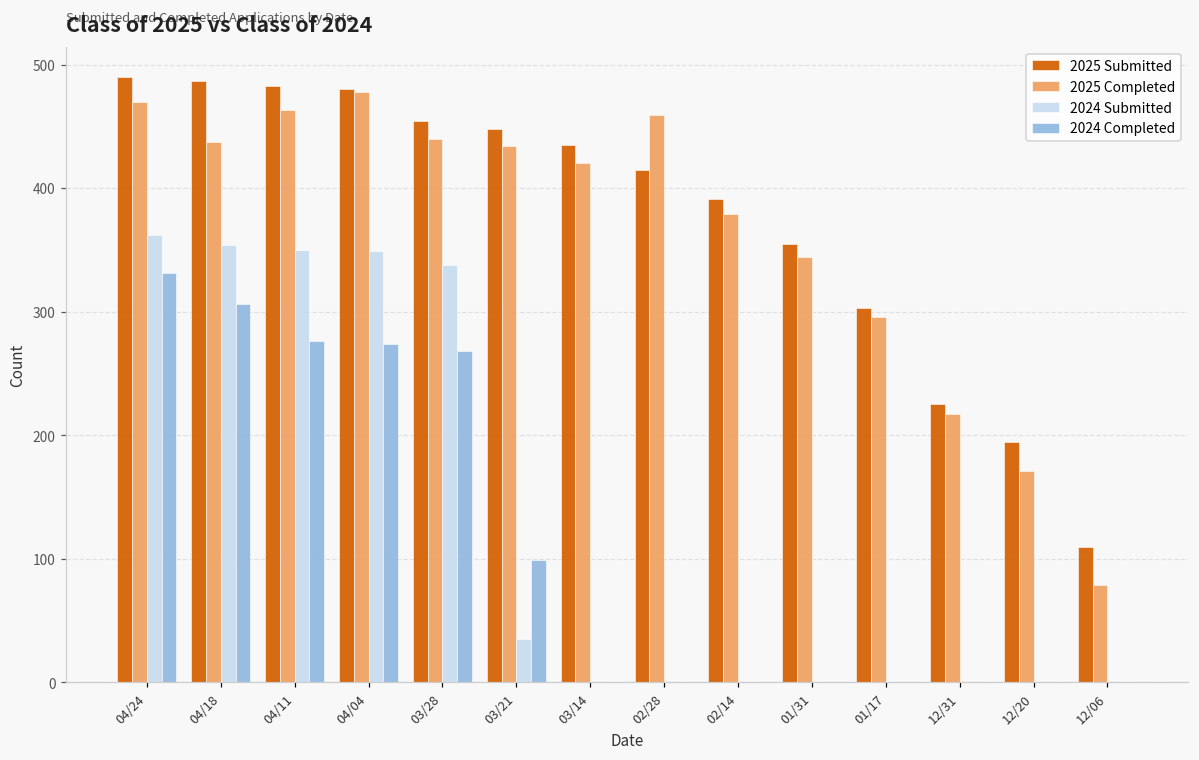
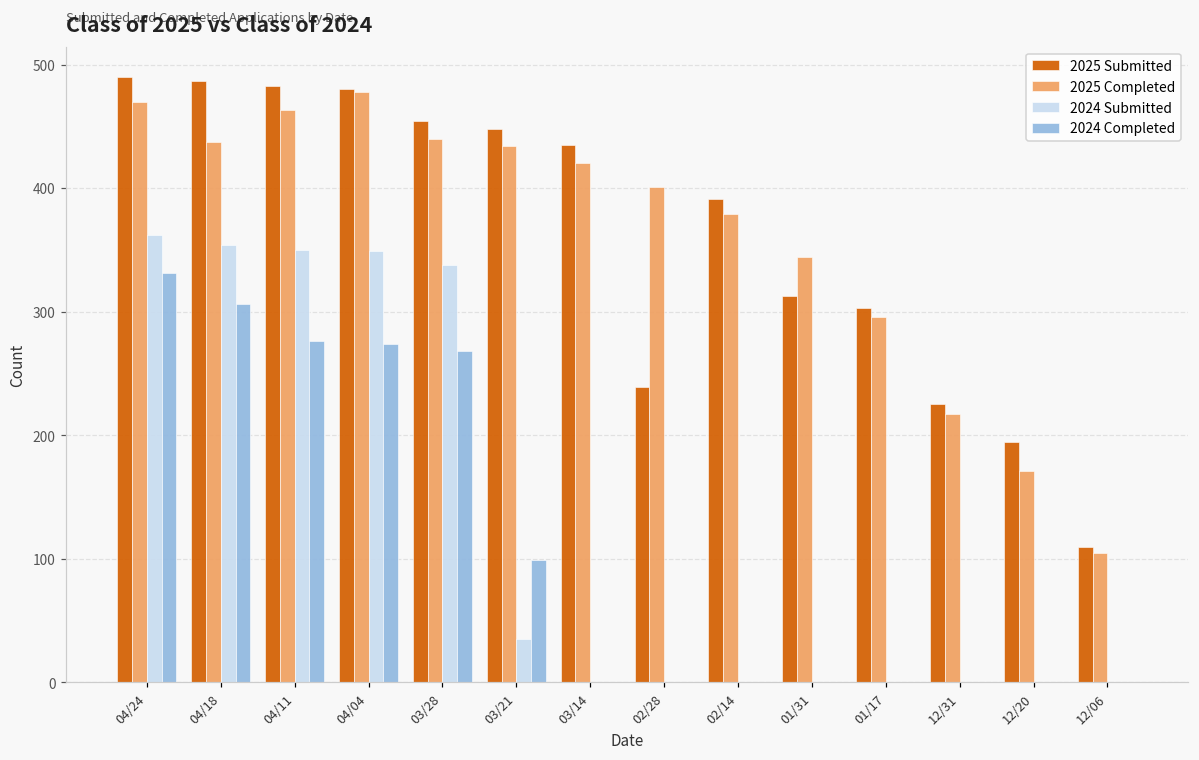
  {
    "2025 Submitted": {
      "04/24": 490,
      "04/18": 487,
      "04/11": 483,
      "04/04": 480,
      "03/28": 454,
      "03/21": 448,
      "03/14": 435,
-     "02/28": 415,
+     "02/28": 239,
      "02/14": 391,
-     "01/31": 355,
+     "01/31": 313,
      "01/17": 303,
      "12/31": 225,
      "12/20": 195,
      "12/06": 110
    },
    "2025 Completed": {
      "04/24": 470,
      "04/18": 437,
      "04/11": 463,
      "04/04": 478,
      "03/28": 440,
      "03/21": 434,
      "03/14": 420,
-     "02/28": 459,
+     "02/28": 401,
      "02/14": 379,
      "01/31": 344,
      "01/17": 296,
      "12/31": 217,
      "12/20": 171,
-     "12/06": 79
+     "12/06": 105
    },
    "2024 Submitted": {
      "04/24": 362,
      "04/18": 354,
      "04/11": 350,
      "04/04": 349,
      "03/28": 338,
      "03/21": 35,
      "03/14": 0,
      "02/28": 0,
      "02/14": 0,
      "01/31": 0,
      "01/17": 0,
      "12/31": 0,
      "12/20": 0,
      "12/06": 0
    },
    "2024 Completed": {
      "04/24": 331,
      "04/18": 306,
      "04/11": 276,
      "04/04": 274,
      "03/28": 268,
      "03/21": 99,
      "03/14": 0,
      "02/28": 0,
      "02/14": 0,
      "01/31": 0,
      "01/17": 0,
      "12/31": 0,
      "12/20": 0,
      "12/06": 0
    }
  }
